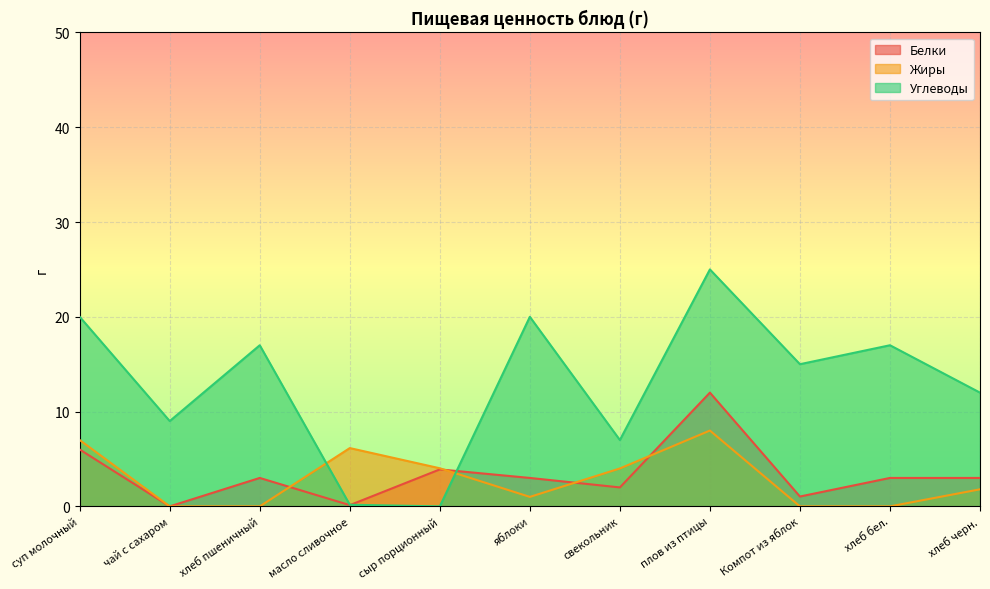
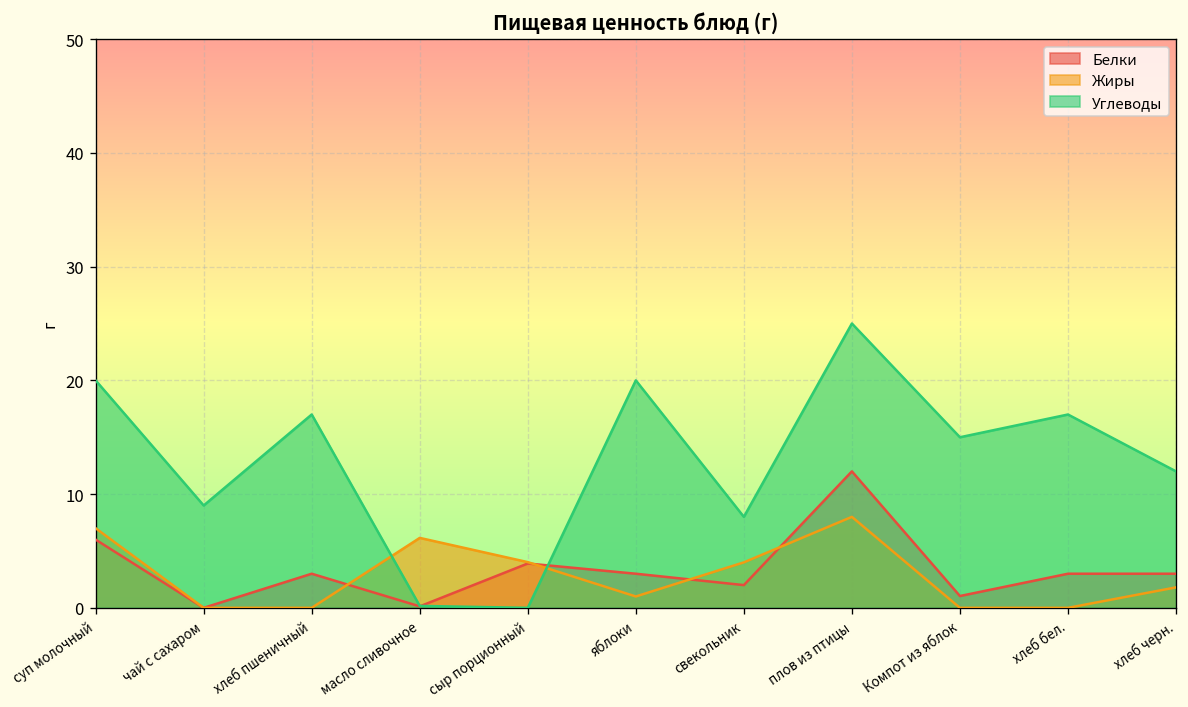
  {
    "Белки": {
      "суп молочный": 6,
      "хлеб пшеничный": 3,
      "яблоки": 3,
      "свекольник": 2,
      "плов из птицы": 12,
      "Компот из яблок": 1,
      "хлеб бел.": 3,
      "хлеб черн.": 3
    },
    "Жиры": {
      "суп молочный": 7,
      "хлеб пшеничный": 0,
      "масло сливочное": 6,
      "яблоки": 1,
      "свекольник": 4,
      "плов из птицы": 8,
      "Компот из яблок": 0,
      "хлеб бел.": 0,
      "хлеб черн.": 2
    },
    "Углеводы": {
      "суп молочный": 20,
      "чай с сахаром": 9,
      "хлеб пшеничный": 17,
      "сыр порционный": 0,
      "яблоки": 20,
-     "свекольник": 7,
+     "свекольник": 8,
      "плов из птицы": 25,
      "Компот из яблок": 15,
      "хлеб бел.": 17,
      "хлеб черн.": 12
    }
  }
